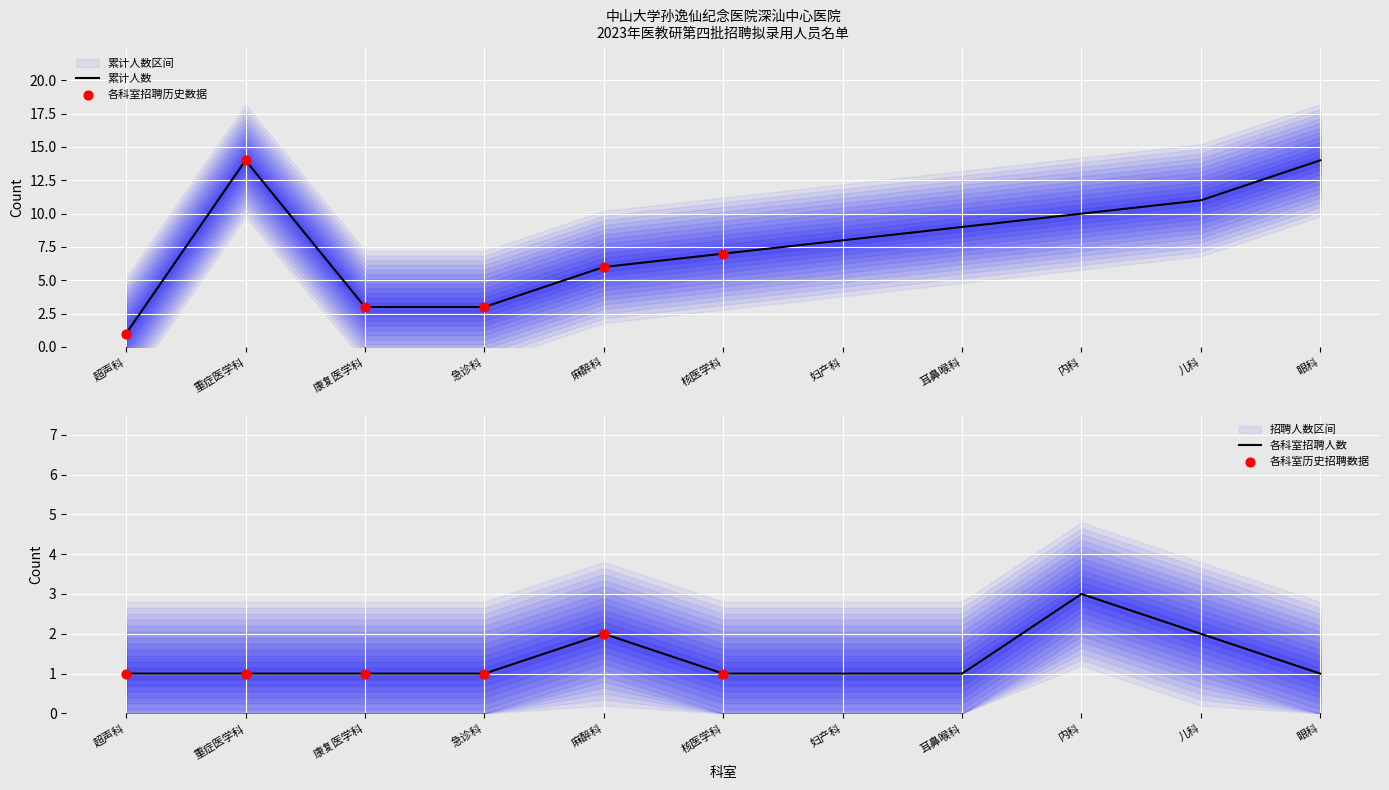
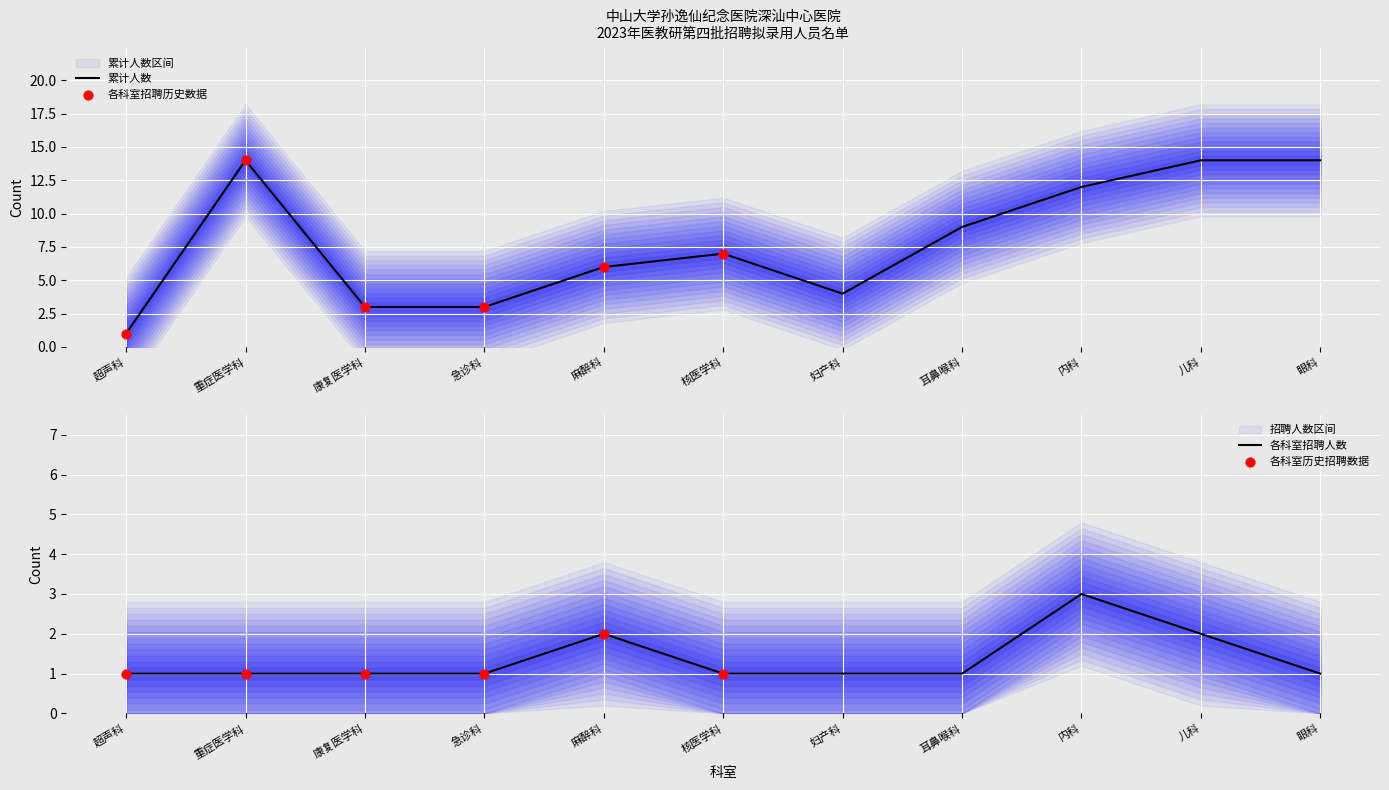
  {
    "中山大学孙逸仙纪念医院深汕中心医院 2023年医教研第四批招聘拟录用人员名单": {
      "累计人数": {
-       "妇产科": 8,
+       "妇产科": 4,
        "耳鼻喉科": 9,
-       "内科": 10,
-       "儿科": 11,
+       "内科": 12,
+       "儿科": 14,
        "眼科": 14
      }
    }
  }
